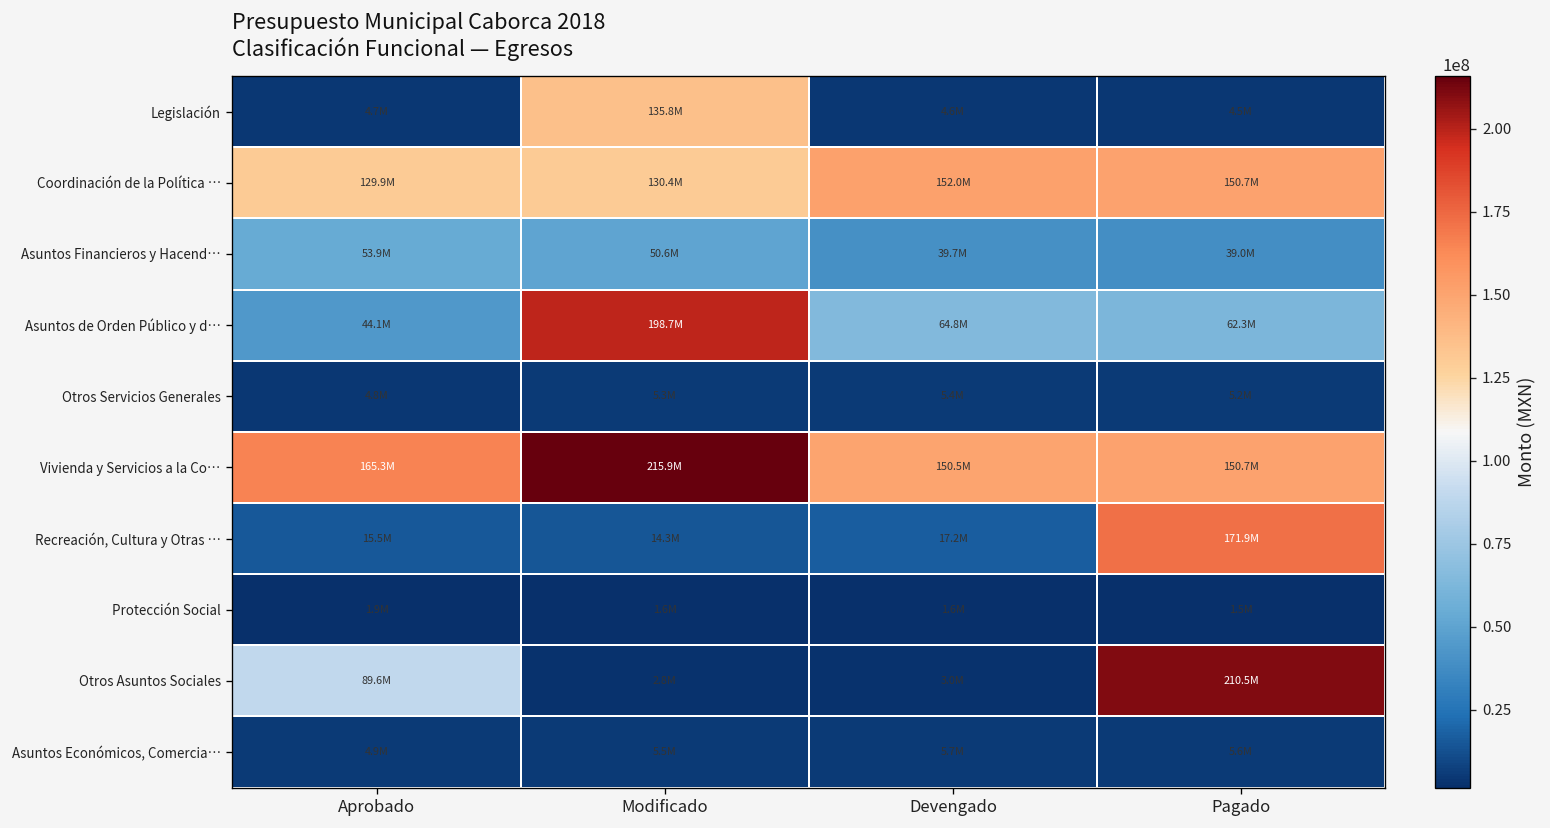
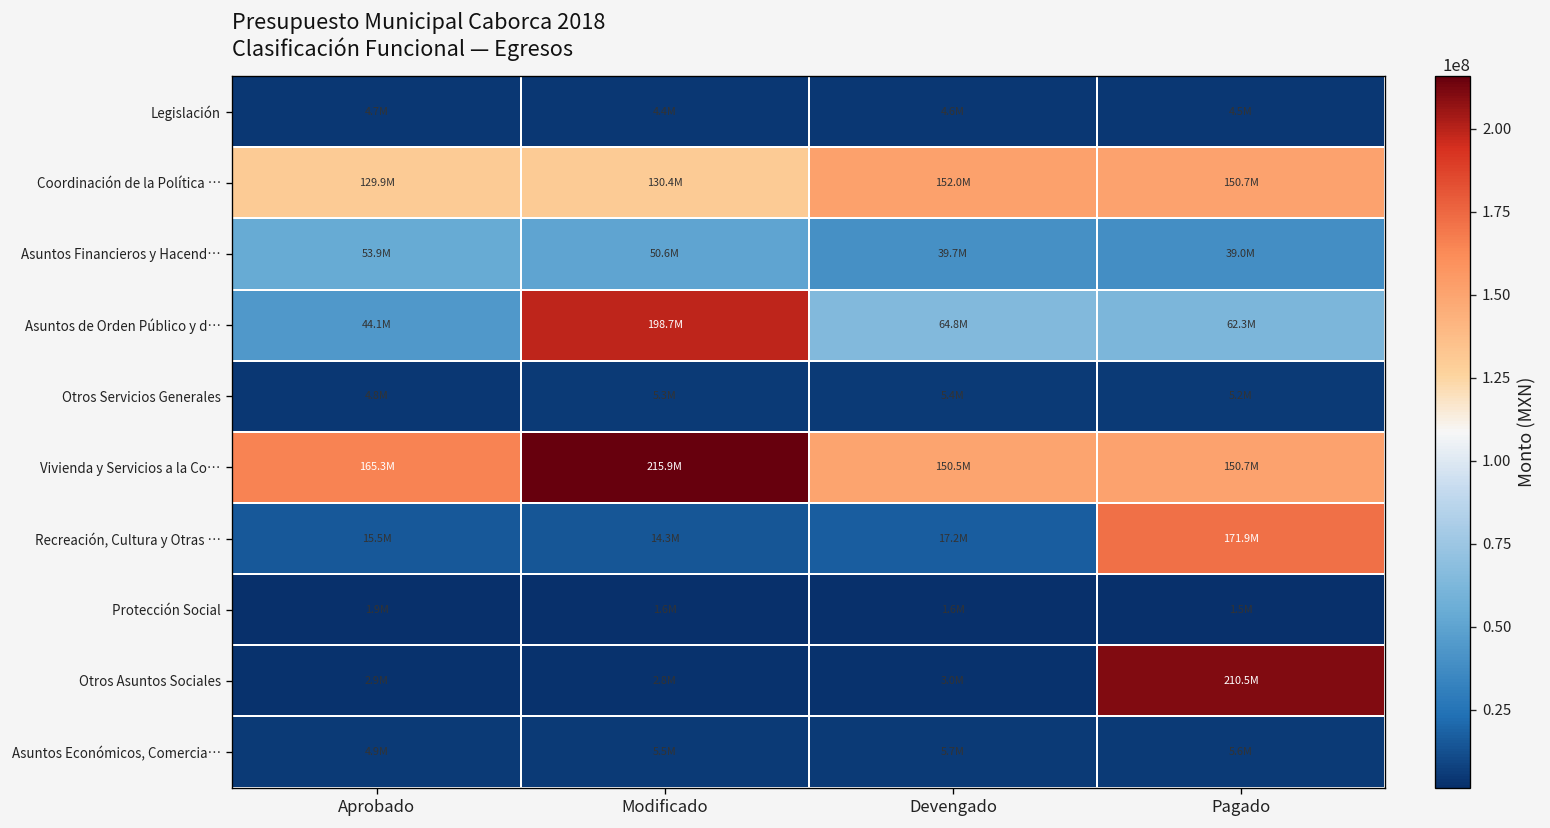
  {
    "Legislación": {
      "Aprobado": "4.7M",
-     "Modificado": "135.8M",
+     "Modificado": "4.4M",
      "Devengado": "4.6M",
      "Pagado": "4.5M"
    },
    "Coordinación de la Política …": {
      "Aprobado": "129.9M",
      "Modificado": "130.4M",
      "Devengado": "152.0M",
      "Pagado": "150.7M"
    },
    "Asuntos Financieros y Hacend…": {
      "Aprobado": "53.9M",
      "Modificado": "50.6M",
      "Devengado": "39.7M",
      "Pagado": "39.0M"
    },
    "Asuntos de Orden Público y d…": {
      "Aprobado": "44.1M",
      "Modificado": "198.7M",
      "Devengado": "64.8M",
      "Pagado": "62.3M"
    },
    "Otros Servicios Generales": {
      "Aprobado": "4.8M",
      "Modificado": "5.3M",
      "Devengado": "5.4M",
      "Pagado": "5.2M"
    },
    "Vivienda y Servicios a la Co…": {
      "Aprobado": "165.3M",
      "Modificado": "215.9M",
      "Devengado": "150.5M",
      "Pagado": "150.7M"
    },
    "Recreación, Cultura y Otras …": {
      "Aprobado": "15.5M",
      "Modificado": "14.3M",
      "Devengado": "17.2M",
      "Pagado": "171.9M"
    },
    "Protección Social": {
      "Aprobado": "1.9M",
      "Modificado": "1.6M",
      "Devengado": "1.6M",
      "Pagado": "1.5M"
    },
    "Otros Asuntos Sociales": {
-     "Aprobado": "89.6M",
+     "Aprobado": "2.9M",
      "Modificado": "2.8M",
      "Devengado": "3.0M",
      "Pagado": "210.5M"
    },
    "Asuntos Económicos, Comercia…": {
      "Aprobado": "4.9M",
      "Modificado": "5.5M",
      "Devengado": "5.7M",
      "Pagado": "5.6M"
    }
  }
